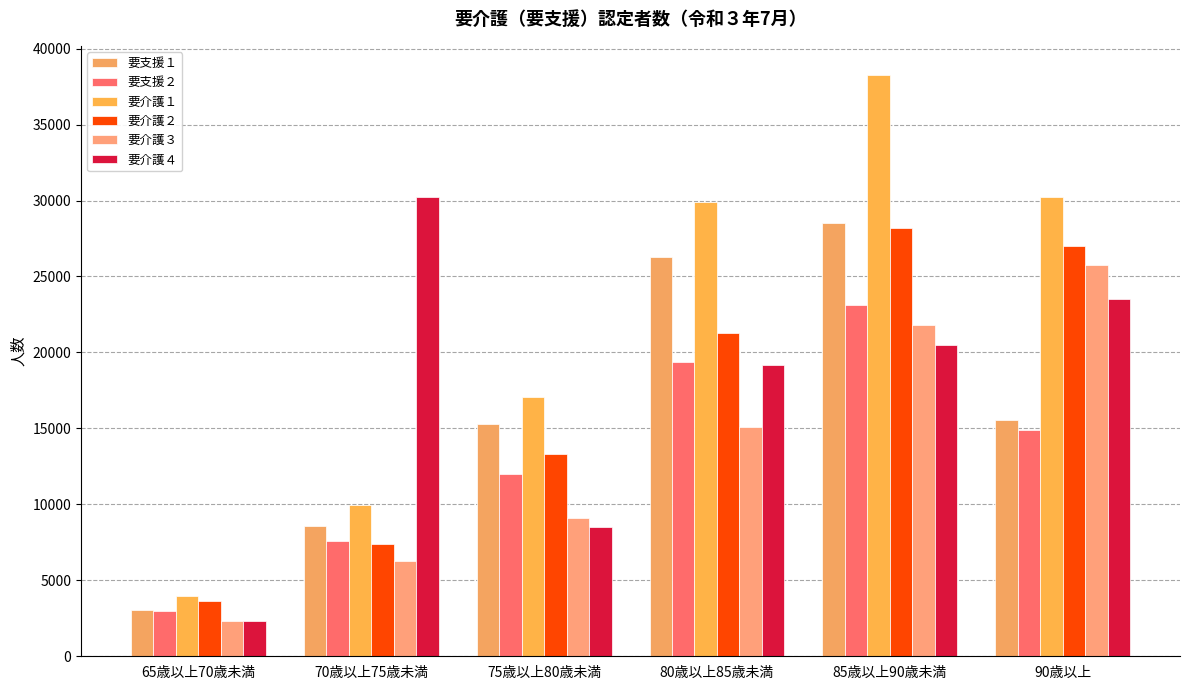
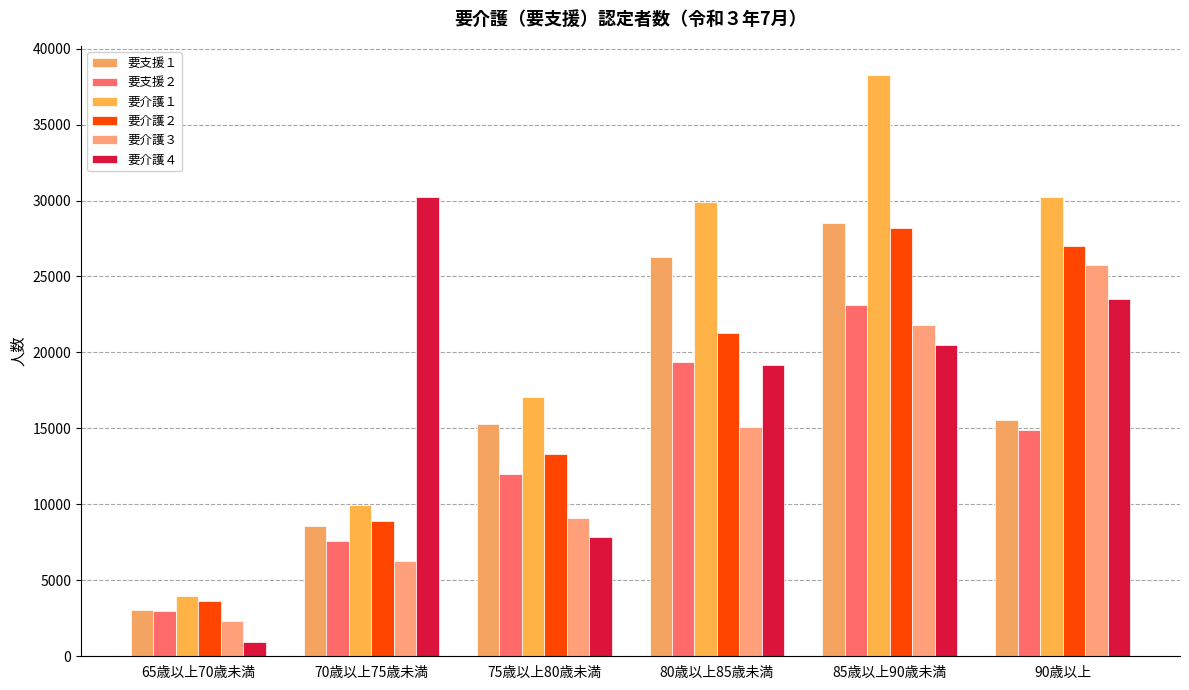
  {
    "要介護２": {
      "65歳以上70歳未満": 3600,
-     "70歳以上75歳未満": 7400,
+     "70歳以上75歳未満": 8900,
      "75歳以上80歳未満": 13300,
      "80歳以上85歳未満": 21300,
      "85歳以上90歳未満": 28200,
      "90歳以上": 27000
    },
    "要介護４": {
-     "65歳以上70歳未満": 2300,
+     "65歳以上70歳未満": 900,
      "70歳以上75歳未満": 30200,
-     "75歳以上80歳未満": 8500,
+     "75歳以上80歳未満": 7900,
      "80歳以上85歳未満": 19200,
      "85歳以上90歳未満": 20500,
      "90歳以上": 23500
    }
  }
